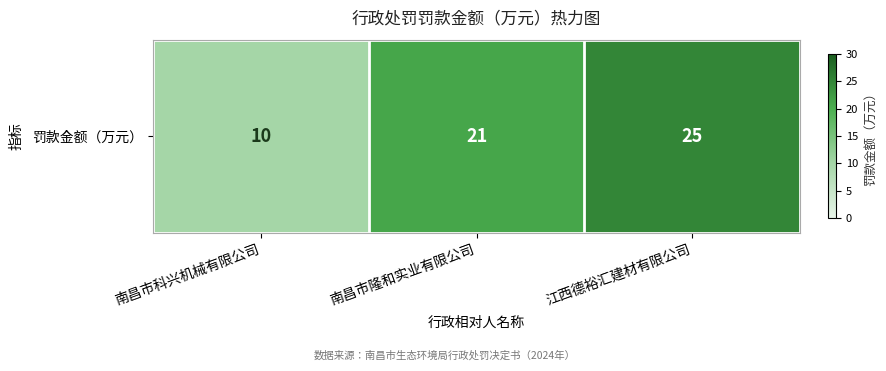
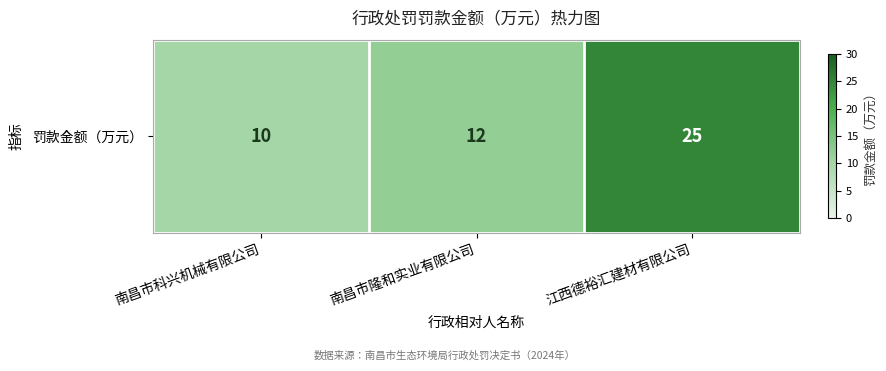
  {
    "罚款金额（万元）": {
      "南昌市科兴机械有限公司": 10,
-     "南昌市隆和实业有限公司": 21,
+     "南昌市隆和实业有限公司": 12,
      "江西德裕汇建材有限公司": 25
    }
  }
